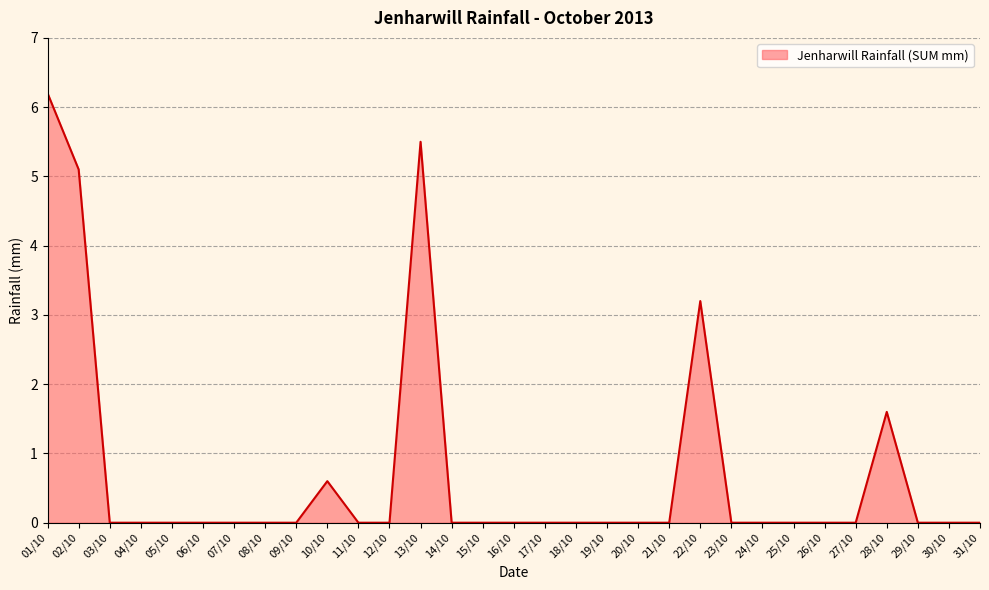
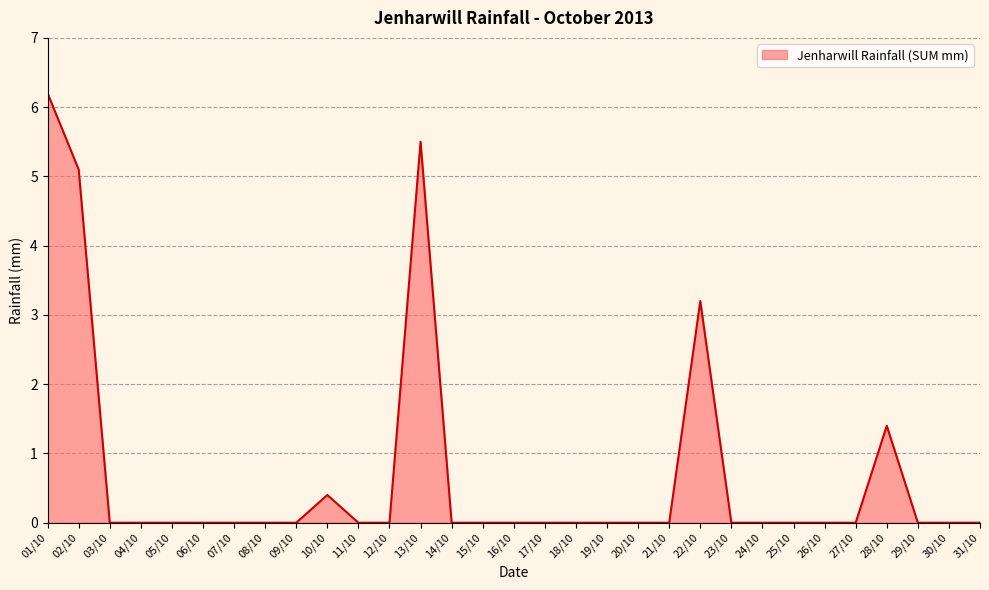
  {
    "01/10": 6.2,
    "02/10": 5.1,
    "03/10": 0.0,
    "04/10": 0.0,
    "05/10": 0.0,
    "06/10": 0.0,
    "07/10": 0.0,
    "08/10": 0.0,
    "09/10": 0.0,
-   "10/10": 0.6,
+   "10/10": 0.4,
    "11/10": 0.0,
    "12/10": 0.0,
    "13/10": 5.5,
    "14/10": 0.0,
    "15/10": 0.0,
    "16/10": 0.0,
    "17/10": 0.0,
    "18/10": 0.0,
    "19/10": 0.0,
    "20/10": 0.0,
    "21/10": 0.0,
    "22/10": 3.2,
    "23/10": 0.0,
    "24/10": 0.0,
    "25/10": 0.0,
    "26/10": 0.0,
    "27/10": 0.0,
-   "28/10": 1.6,
+   "28/10": 1.4,
    "29/10": 0.0,
    "30/10": 0.0,
    "31/10": 0.0
  }
